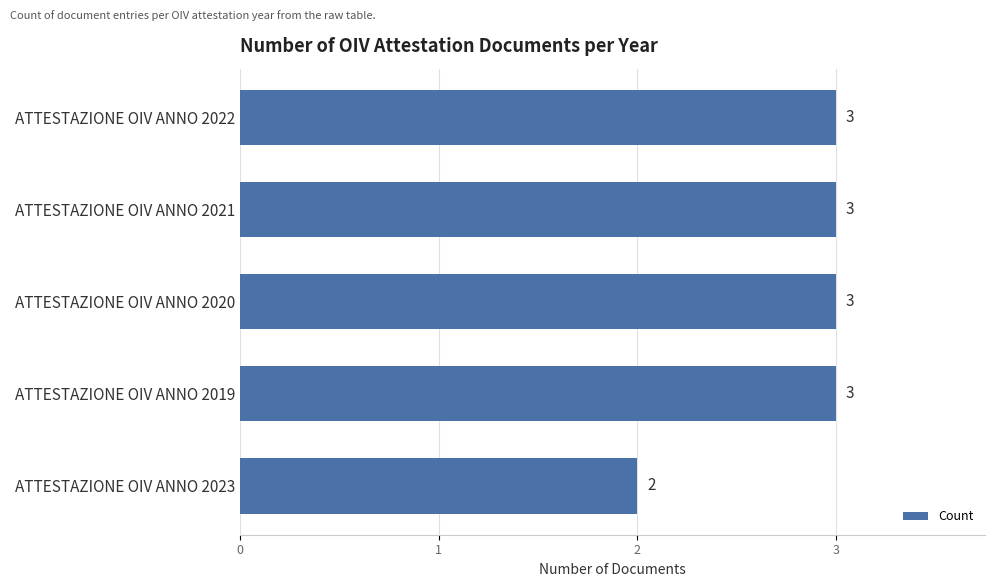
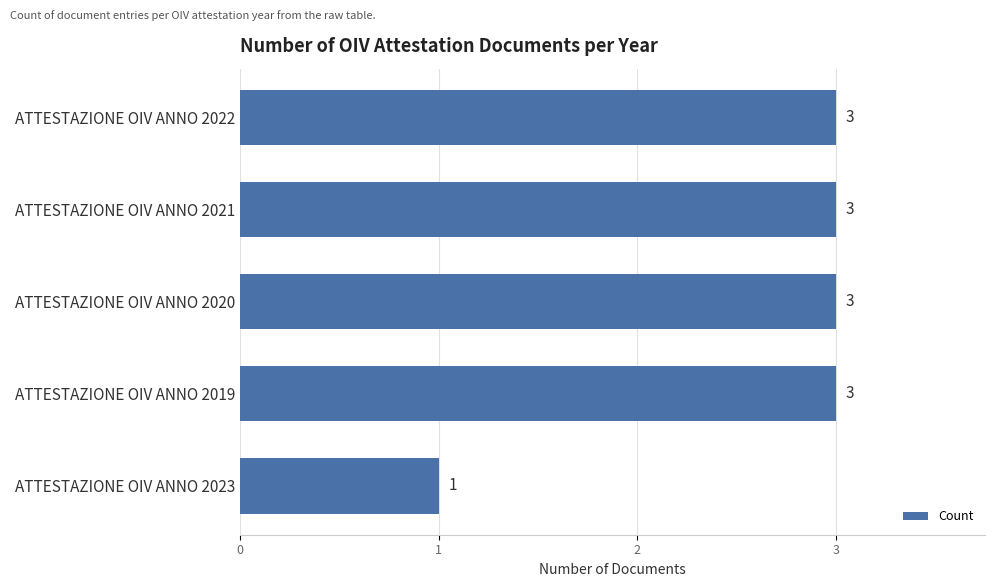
  {
    "ATTESTAZIONE OIV ANNO 2022": 3,
    "ATTESTAZIONE OIV ANNO 2021": 3,
    "ATTESTAZIONE OIV ANNO 2020": 3,
    "ATTESTAZIONE OIV ANNO 2019": 3,
-   "ATTESTAZIONE OIV ANNO 2023": 2
+   "ATTESTAZIONE OIV ANNO 2023": 1
  }
